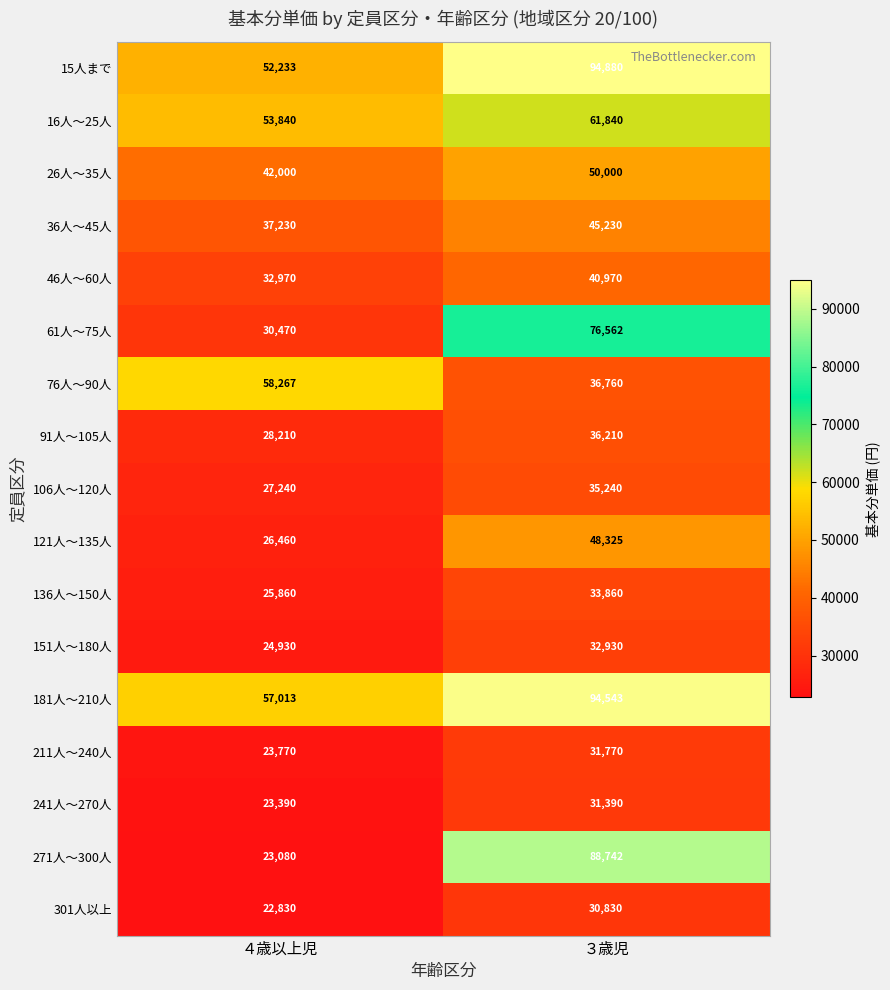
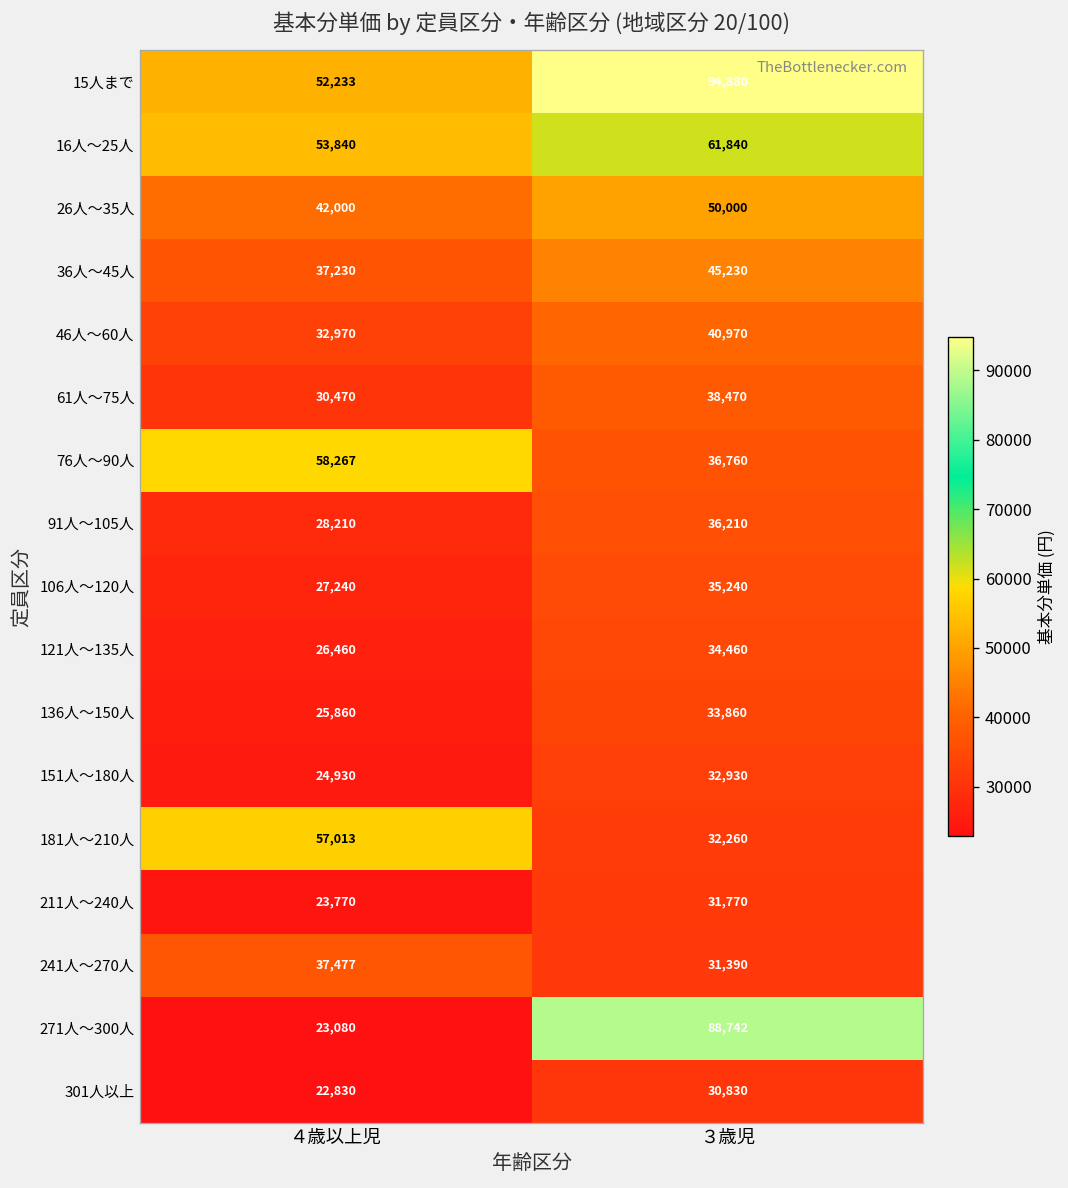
  {
    "15人まで": {
      "４歳以上児": "52,233"
    },
    "16人～25人": {
      "４歳以上児": "53,840",
      "３歳児": "61,840"
    },
    "26人～35人": {
      "４歳以上児": "42,000",
      "３歳児": "50,000"
    },
    "36人～45人": {
      "４歳以上児": "37,230",
      "３歳児": "45,230"
    },
    "46人～60人": {
      "４歳以上児": "32,970",
      "３歳児": "40,970"
    },
    "61人～75人": {
      "４歳以上児": "30,470",
-     "３歳児": "76,562"
+     "３歳児": "38,470"
    },
    "76人～90人": {
      "４歳以上児": "58,267",
      "３歳児": "36,760"
    },
    "91人～105人": {
      "４歳以上児": "28,210",
      "３歳児": "36,210"
    },
    "106人～120人": {
      "４歳以上児": "27,240",
      "３歳児": "35,240"
    },
    "121人～135人": {
      "４歳以上児": "26,460",
-     "３歳児": "48,325"
+     "３歳児": "34,460"
    },
    "136人～150人": {
      "４歳以上児": "25,860",
      "３歳児": "33,860"
    },
    "151人～180人": {
      "４歳以上児": "24,930",
      "３歳児": "32,930"
    },
    "181人～210人": {
      "４歳以上児": "57,013",
-     "３歳児": "94,543"
+     "３歳児": "32,260"
    },
    "211人～240人": {
      "４歳以上児": "23,770",
      "３歳児": "31,770"
    },
    "241人～270人": {
-     "４歳以上児": "23,390",
+     "４歳以上児": "37,477",
      "３歳児": "31,390"
    },
    "271人～300人": {
      "４歳以上児": "23,080",
      "３歳児": "88,742"
    },
    "301人以上": {
      "４歳以上児": "22,830",
      "３歳児": "30,830"
    }
  }
